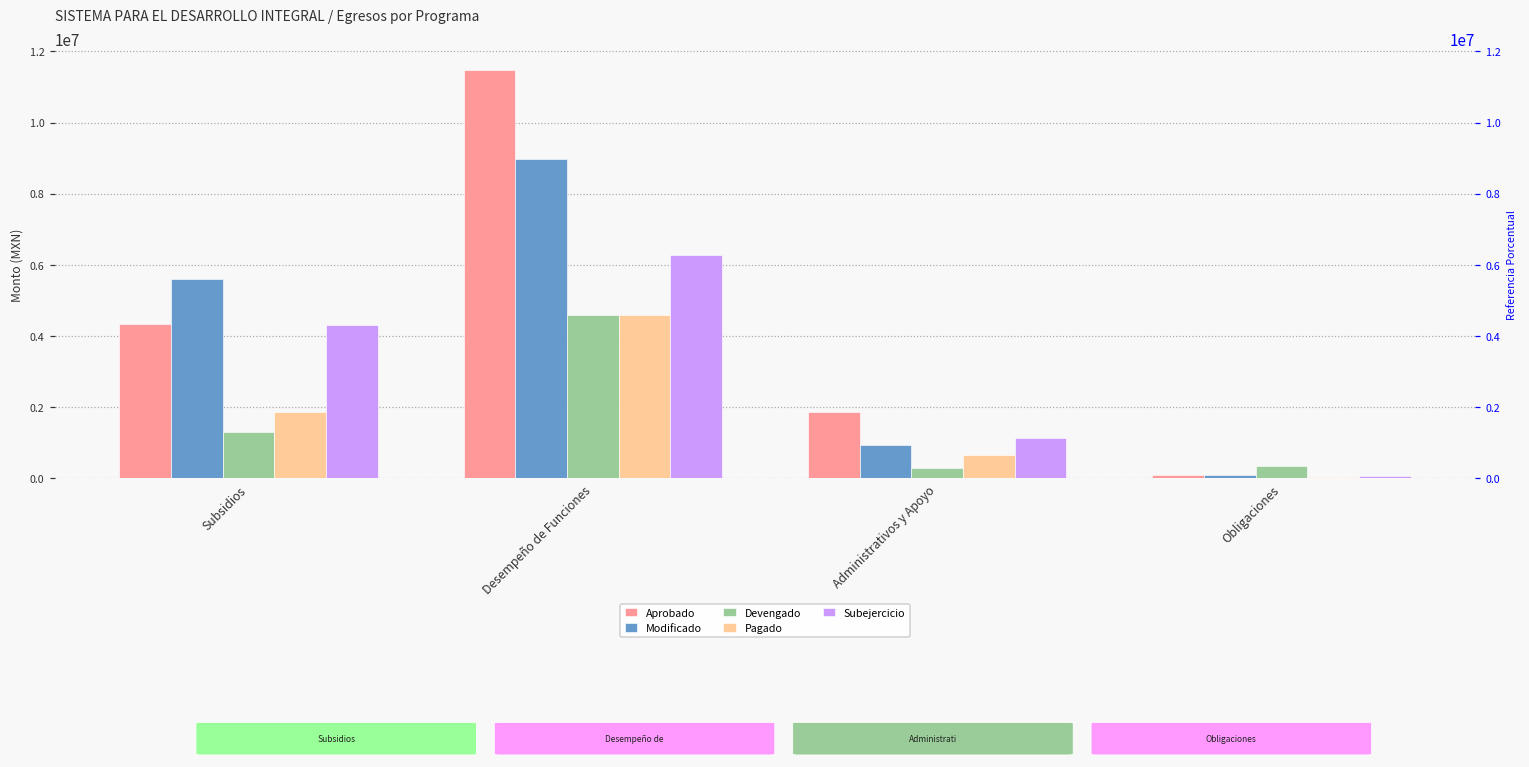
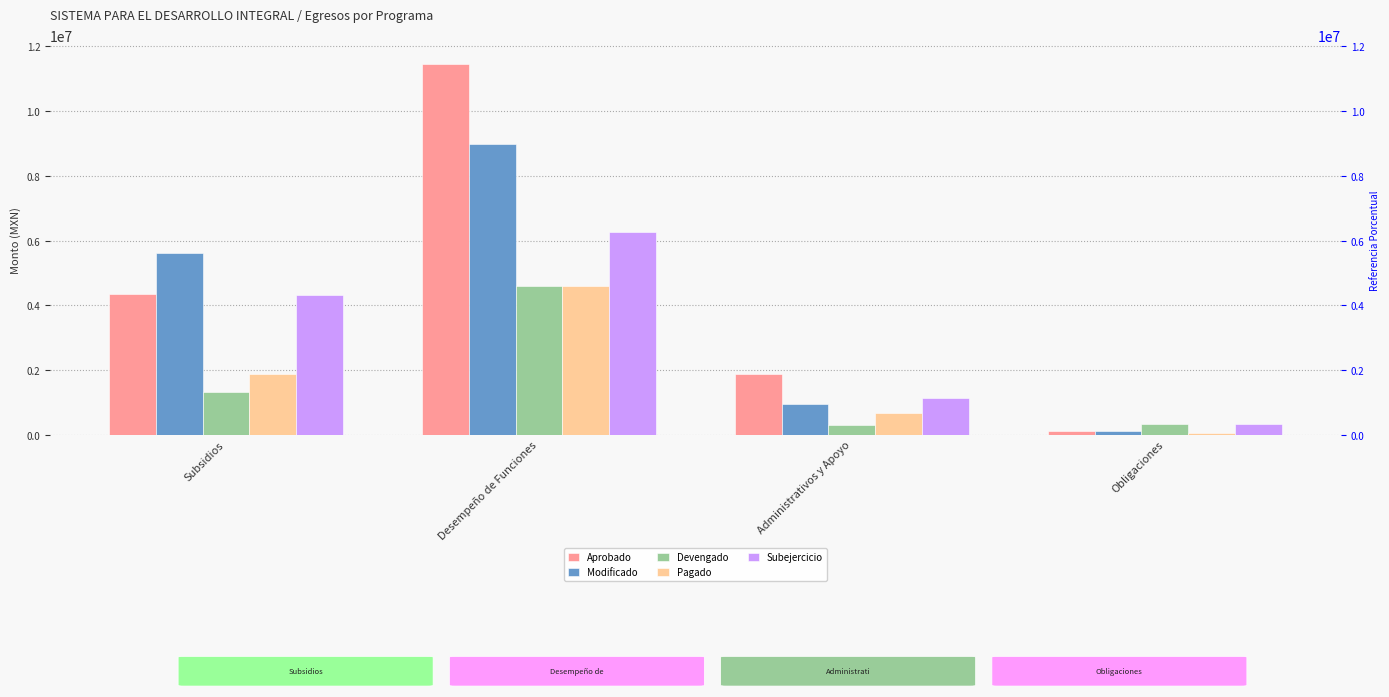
  {
    "Modificado": {
      "Subsidios": 5600000,
      "Desempeño de Funciones": 9000000,
      "Administrativos y Apoyo": 900000,
      "Obligaciones": 100000
    },
    "Devengado": {
      "Subsidios": 1300000,
      "Desempeño de Funciones": 4600000,
      "Administrativos y Apoyo": 300000,
      "Obligaciones": 300000
    },
    "Subejercicio": {
      "Subsidios": 4300000,
      "Desempeño de Funciones": 6300000,
      "Administrativos y Apoyo": 1100000,
-     "Obligaciones": 100000
+     "Obligaciones": 300000
    }
  }
